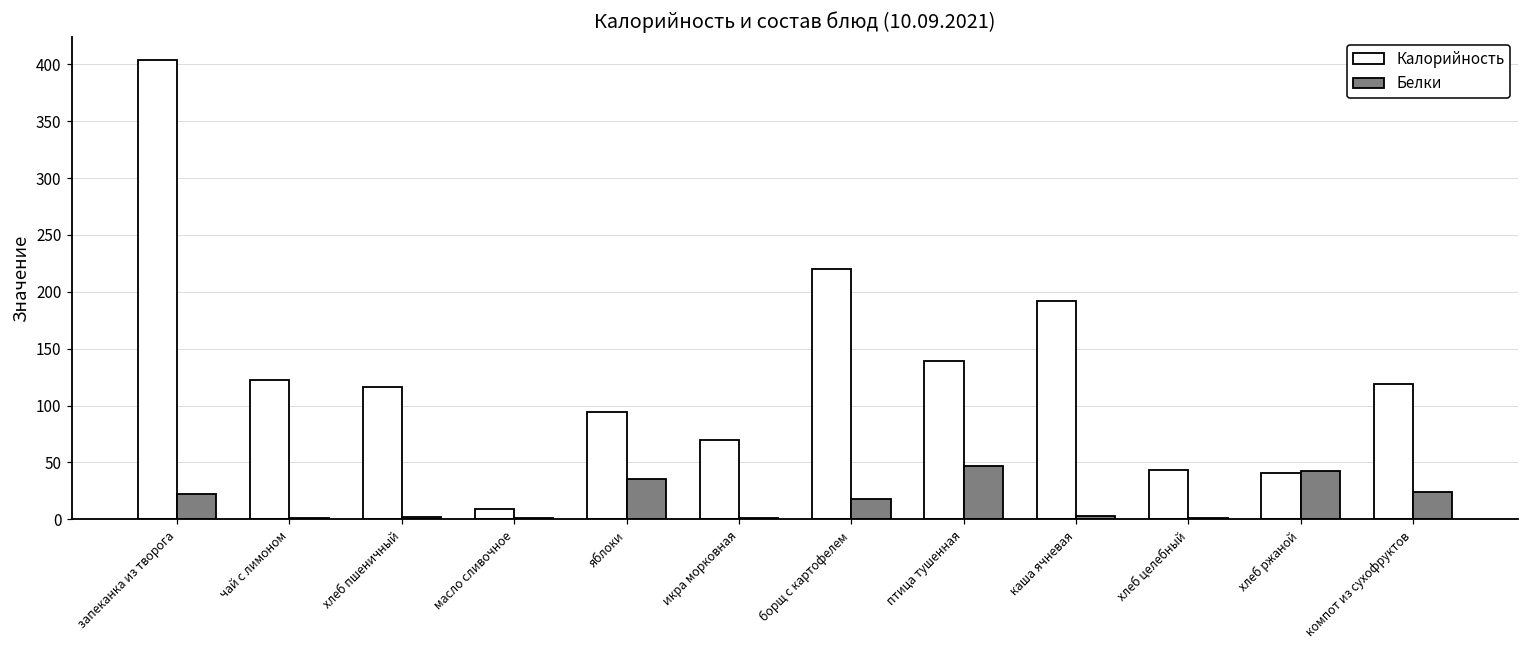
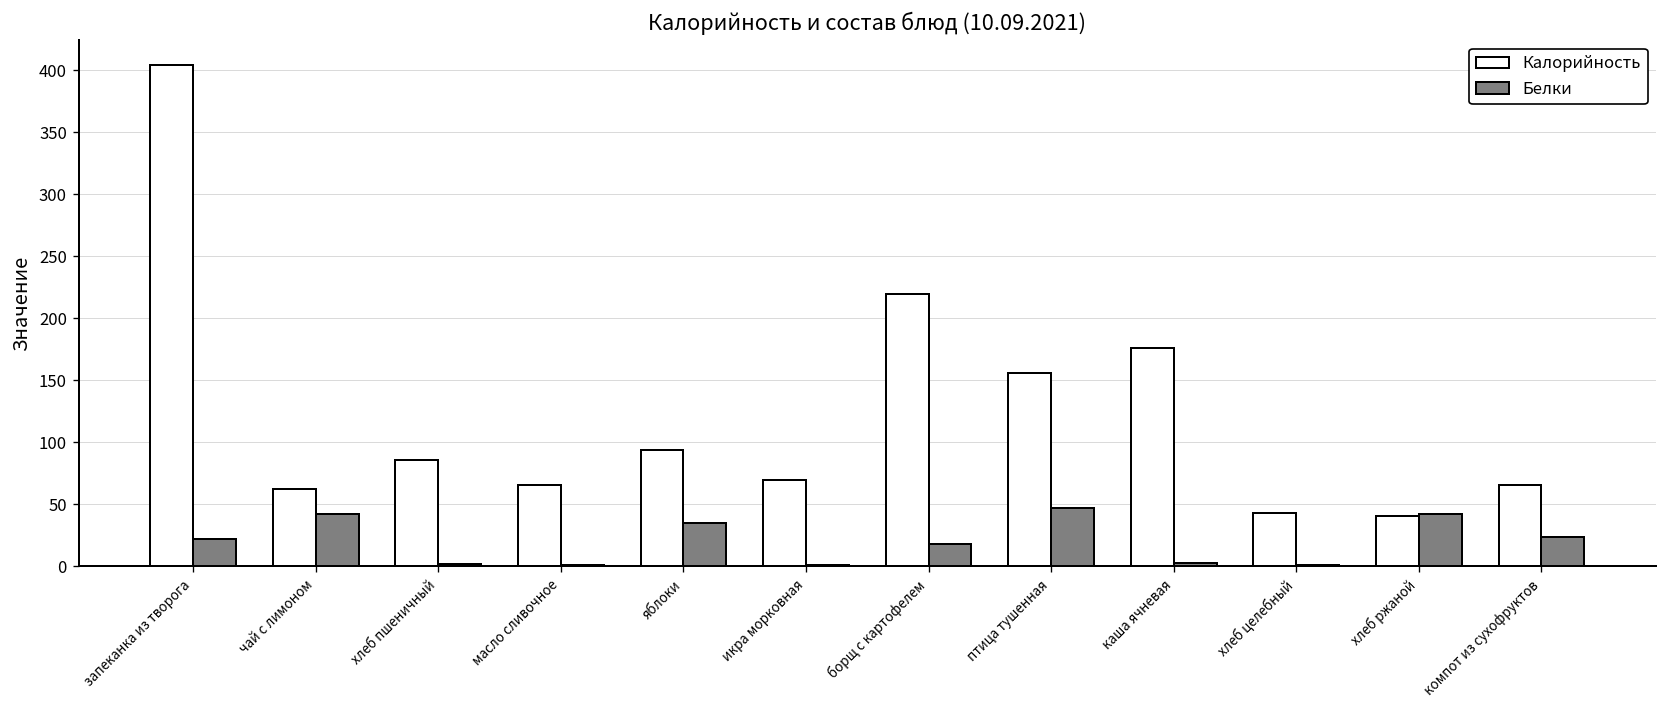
  {
    "Калорийность": {
      "запеканка из творога": 404,
-     "чай с лимоном": 122,
-     "хлеб пшеничный": 116,
-     "масло сливочное": 9,
+     "чай с лимоном": 62,
+     "хлеб пшеничный": 86,
+     "масло сливочное": 66,
      "яблоки": 94,
      "икра морковная": 70,
      "борщ с картофелем": 220,
-     "птица тушенная": 139,
-     "каша ячневая": 192,
+     "птица тушенная": 156,
+     "каша ячневая": 176,
      "хлеб целебный": 43,
      "хлеб ржаной": 41,
-     "компот из сухофруктов": 119
+     "компот из сухофруктов": 66
    },
    "Белки": {
      "запеканка из творога": 22,
-     "чай с лимоном": 1,
+     "чай с лимоном": 42,
      "яблоки": 35,
      "борщ с картофелем": 18,
      "птица тушенная": 47,
      "каша ячневая": 3,
      "хлеб ржаной": 42,
      "компот из сухофруктов": 24
    }
  }
